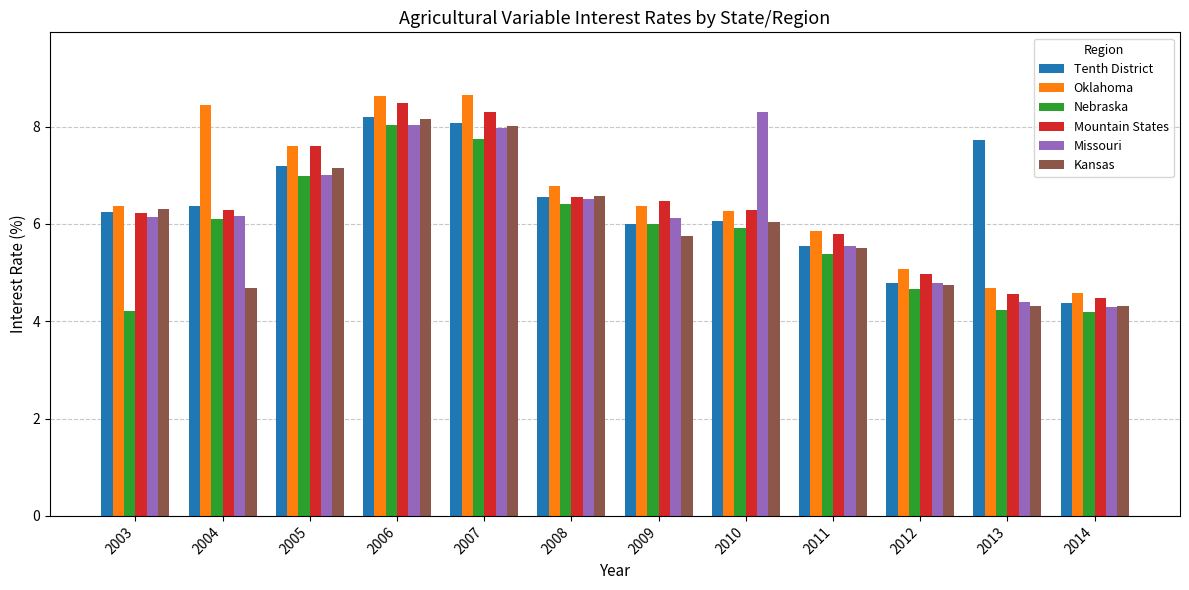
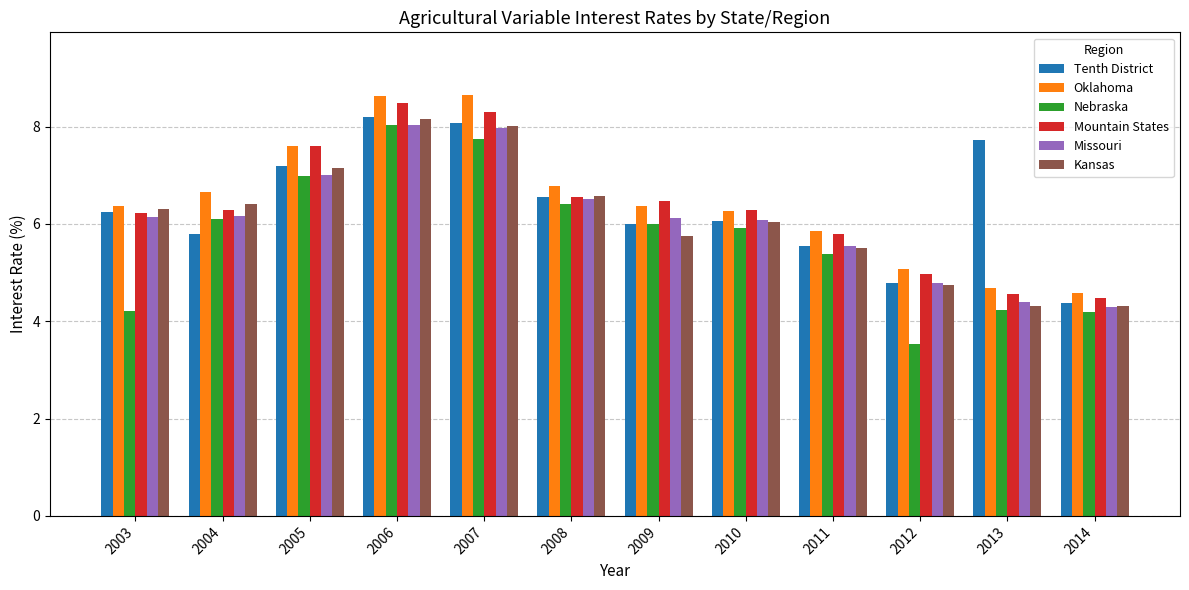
  {
    "Tenth District": {
      "2003": 6.2,
-     "2004": 6.4,
+     "2004": 5.8,
      "2005": 7.2,
      "2006": 8.2,
      "2007": 8.1,
      "2008": 6.6,
      "2009": 6.0,
      "2010": 6.1,
      "2011": 5.6,
      "2012": 4.8,
      "2013": 7.7,
      "2014": 4.4
    },
    "Oklahoma": {
      "2003": 6.4,
-     "2004": 8.4,
+     "2004": 6.7,
      "2005": 7.6,
      "2006": 8.6,
      "2007": 8.6,
      "2008": 6.8,
      "2009": 6.4,
      "2010": 6.3,
      "2011": 5.9,
      "2012": 5.1,
      "2013": 4.7,
      "2014": 4.6
    },
    "Nebraska": {
      "2003": 4.2,
      "2004": 6.1,
      "2005": 7.0,
      "2006": 8.0,
      "2007": 7.7,
      "2008": 6.4,
      "2009": 6.0,
      "2010": 5.9,
      "2011": 5.4,
-     "2012": 4.7,
+     "2012": 3.5,
      "2013": 4.2,
      "2014": 4.2
    },
    "Mountain States": {
      "2003": 6.2,
      "2004": 6.3,
      "2005": 7.6,
      "2006": 8.5,
      "2007": 8.3,
      "2008": 6.6,
      "2009": 6.5,
      "2010": 6.3,
      "2011": 5.8,
      "2012": 5.0,
      "2013": 4.6,
      "2014": 4.5
    },
    "Missouri": {
      "2003": 6.1,
      "2004": 6.2,
      "2005": 7.0,
      "2006": 8.0,
      "2007": 8.0,
      "2008": 6.5,
      "2009": 6.1,
-     "2010": 8.3,
+     "2010": 6.1,
      "2011": 5.6,
      "2012": 4.8,
      "2013": 4.4,
      "2014": 4.3
    },
    "Kansas": {
      "2003": 6.3,
-     "2004": 4.7,
+     "2004": 6.4,
      "2005": 7.1,
      "2006": 8.2,
      "2007": 8.0,
      "2008": 6.6,
      "2009": 5.8,
      "2010": 6.0,
      "2011": 5.5,
      "2012": 4.8,
      "2013": 4.3,
      "2014": 4.3
    }
  }
